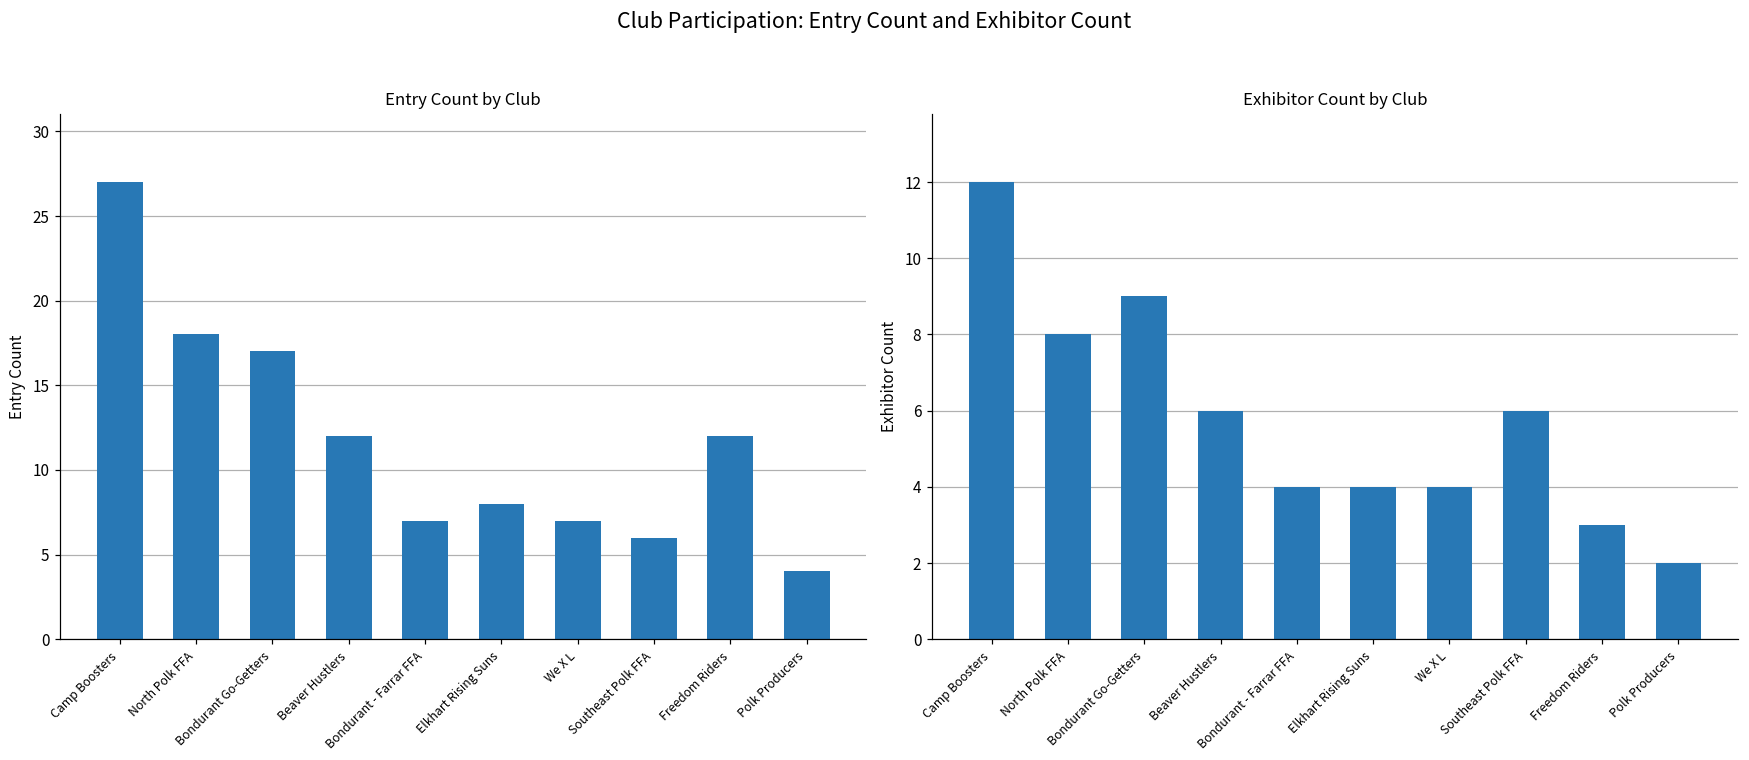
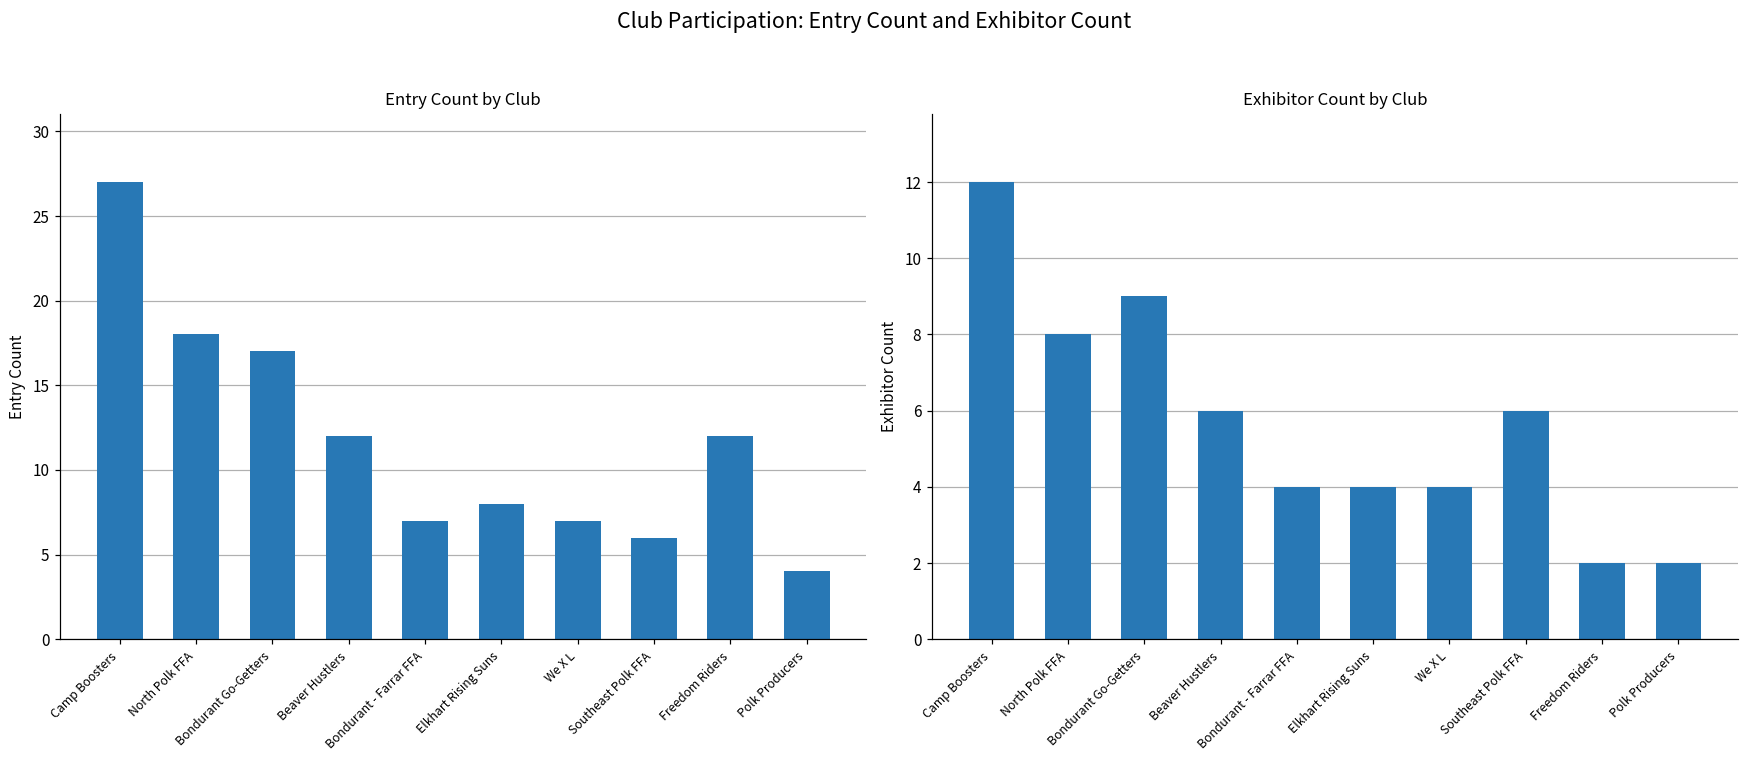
  {
    "Entry Count by Club": {
      "Camp Boosters": 27.0,
      "North Polk FFA": 18.0,
      "Bondurant Go-Getters": 17.0,
      "Beaver Hustlers": 12.0,
      "Bondurant - Farrar FFA": 7.0,
      "Elkhart Rising Suns": 8.0,
      "We X L": 7.0,
      "Southeast Polk FFA": 6.0,
      "Freedom Riders": 12.0,
      "Polk Producers": 4.0
    },
    "Exhibitor Count by Club": {
      "Camp Boosters": 12,
      "North Polk FFA": 8,
      "Bondurant Go-Getters": 9,
      "Beaver Hustlers": 6,
      "Bondurant - Farrar FFA": 4,
      "Elkhart Rising Suns": 4,
      "We X L": 4,
      "Southeast Polk FFA": 6,
-     "Freedom Riders": 3,
+     "Freedom Riders": 2,
      "Polk Producers": 2
    }
  }
